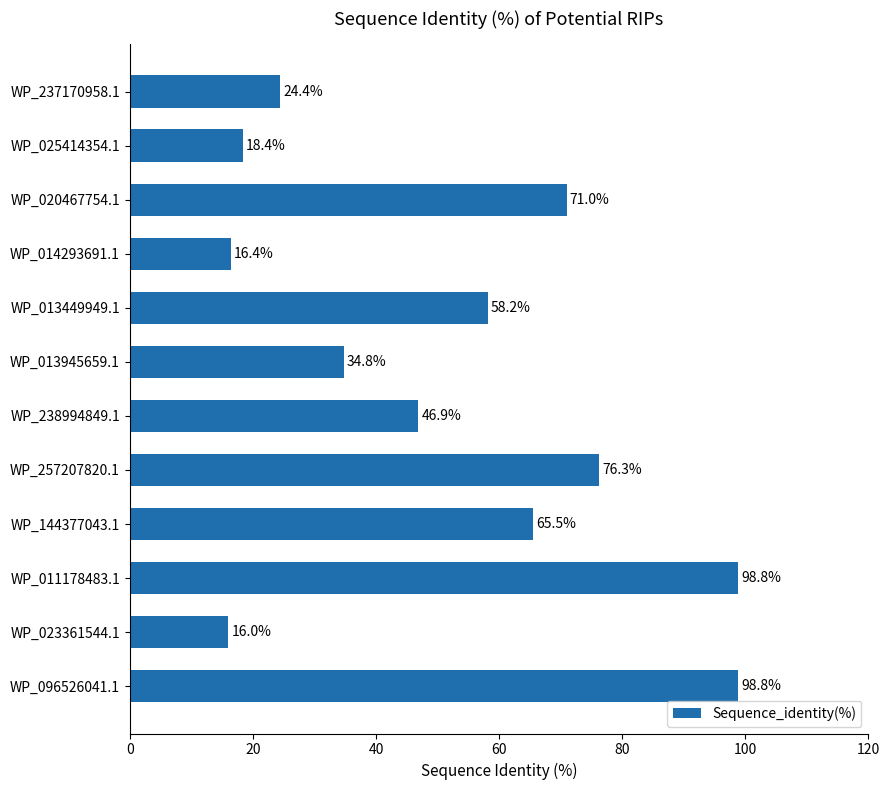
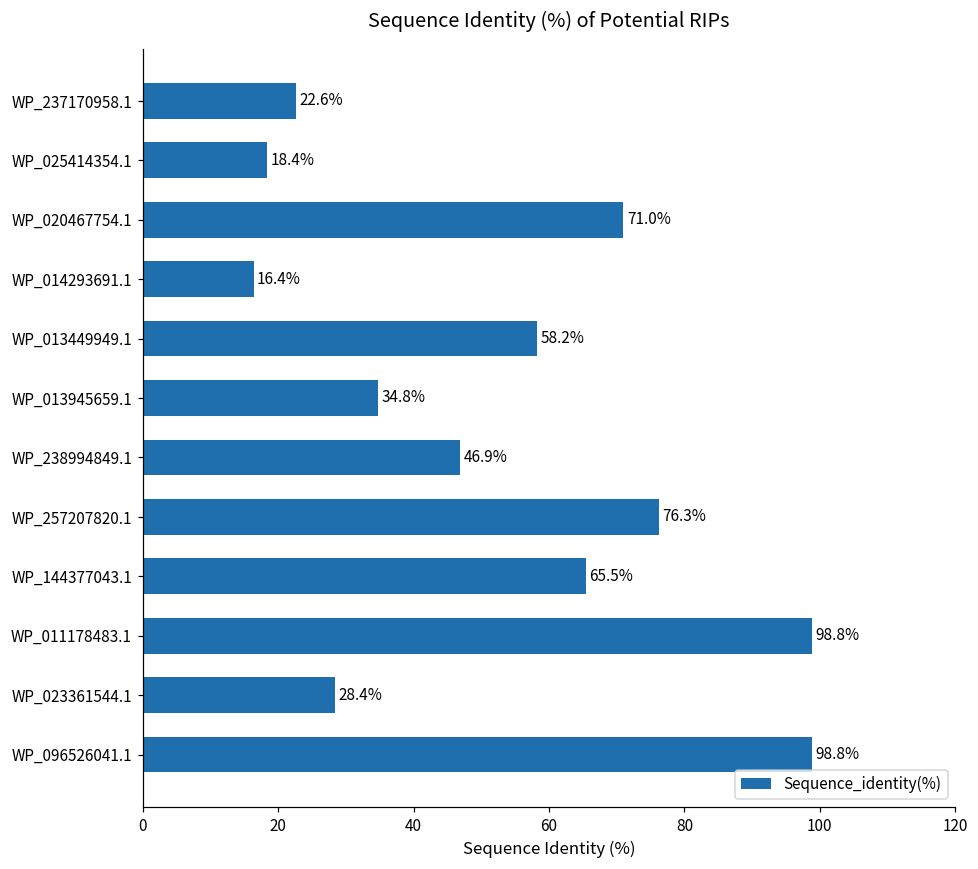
  {
-   "WP_237170958.1": "24.4%",
+   "WP_237170958.1": "22.6%",
    "WP_025414354.1": "18.4%",
    "WP_020467754.1": "71.0%",
    "WP_014293691.1": "16.4%",
    "WP_013449949.1": "58.2%",
    "WP_013945659.1": "34.8%",
    "WP_238994849.1": "46.9%",
    "WP_257207820.1": "76.3%",
    "WP_144377043.1": "65.5%",
    "WP_011178483.1": "98.8%",
-   "WP_023361544.1": "16.0%",
+   "WP_023361544.1": "28.4%",
    "WP_096526041.1": "98.8%"
  }
